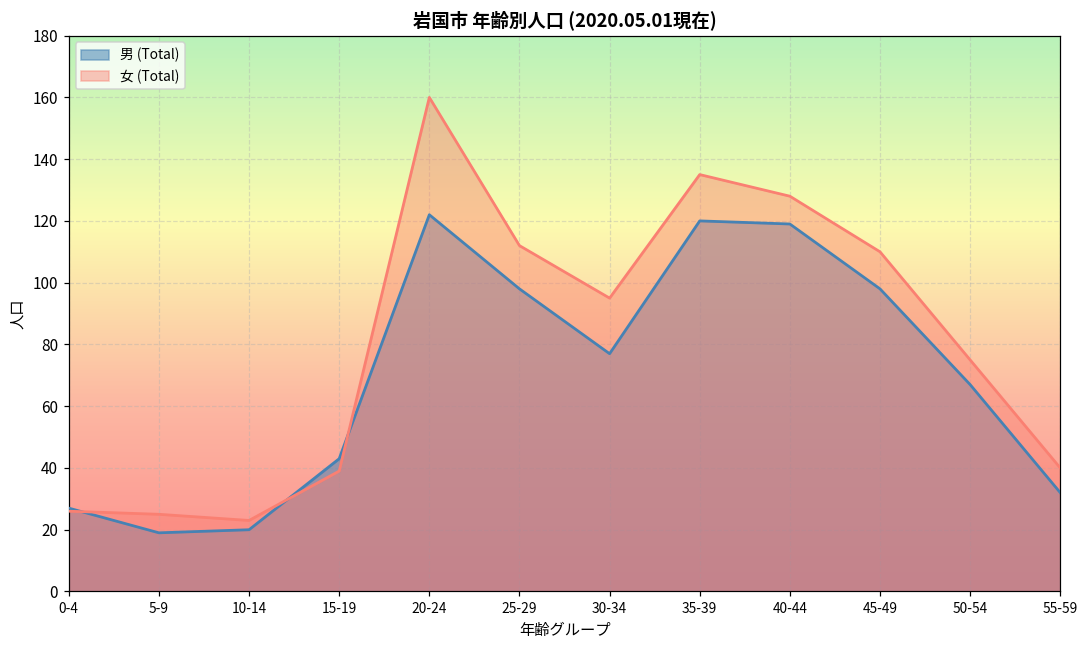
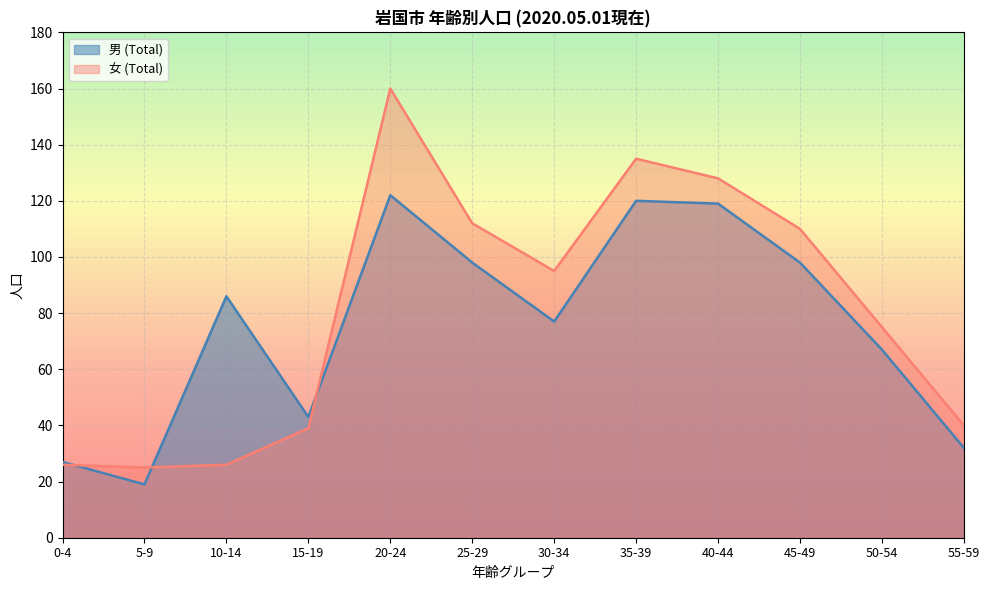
  {
    "男 (Total)": {
      "0-4": 27,
      "5-9": 19,
-     "10-14": 20,
+     "10-14": 86,
      "15-19": 43,
      "20-24": 122,
      "25-29": 98,
      "30-34": 77,
      "35-39": 120,
      "40-44": 119,
      "45-49": 98,
      "50-54": 67,
      "55-59": 32
    },
    "女 (Total)": {
      "0-4": 26,
      "5-9": 25,
-     "10-14": 23,
+     "10-14": 26,
      "15-19": 39,
      "20-24": 160,
      "25-29": 112,
      "30-34": 95,
      "35-39": 135,
      "40-44": 128,
      "45-49": 110,
      "50-54": 75,
      "55-59": 40
    }
  }
